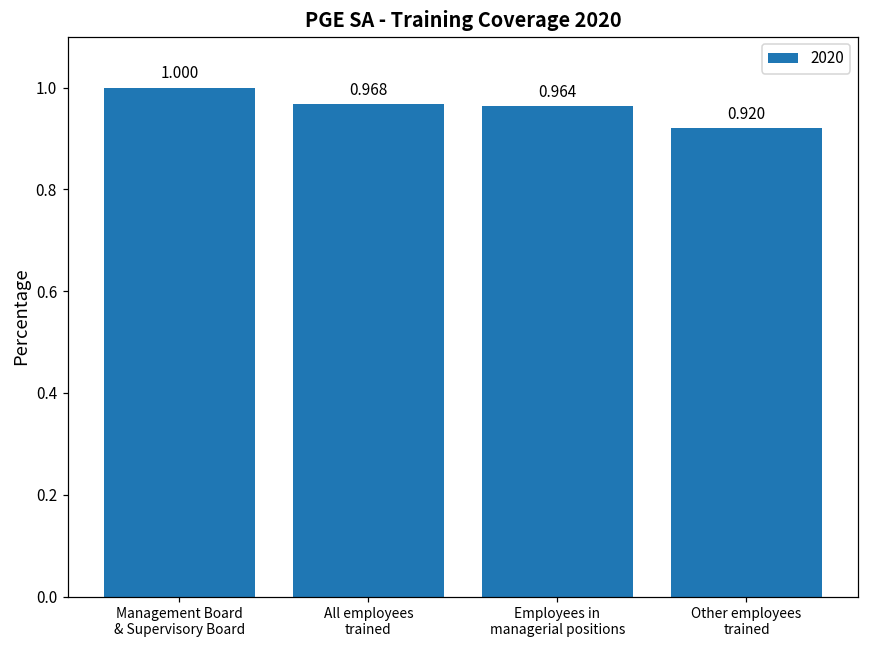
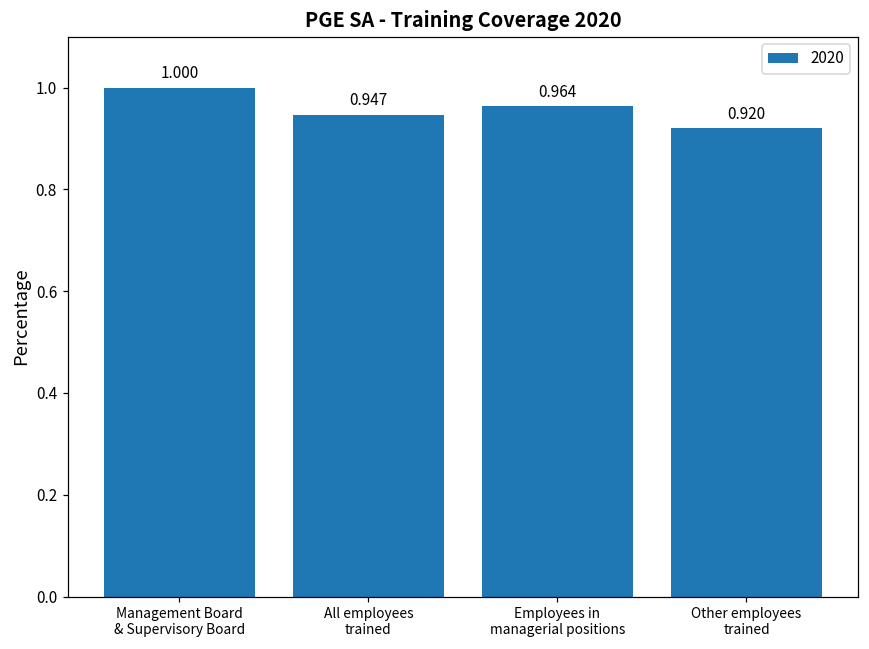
  {
    "Management Board & Supervisory Board": 1.000,
-   "All employees trained": 0.968,
+   "All employees trained": 0.947,
    "Employees in managerial positions": 0.964,
    "Other employees trained": 0.920
  }
